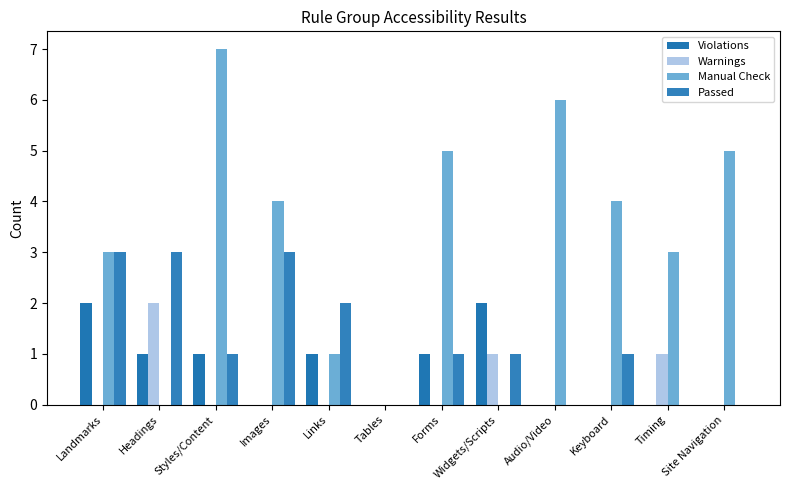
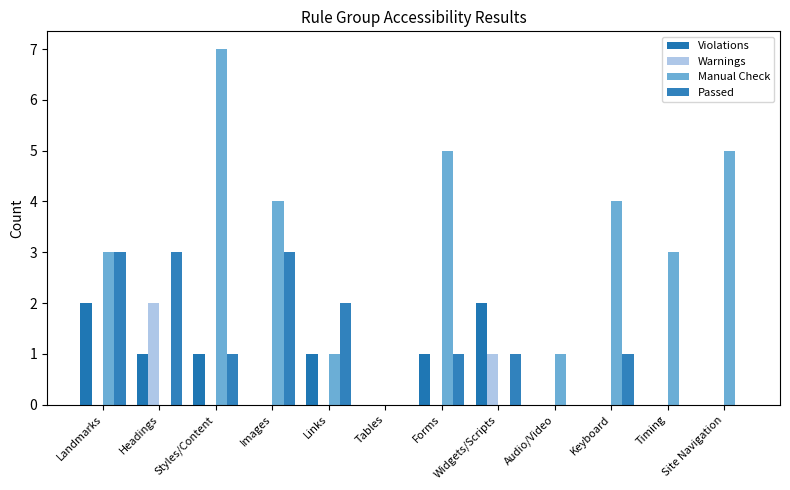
  {
    "Warnings": {
      "Landmarks": 0,
      "Headings": 2,
      "Styles/Content": 0,
      "Images": 0,
      "Links": 0,
      "Tables": 0,
      "Forms": 0,
      "Widgets/Scripts": 1,
      "Audio/Video": 0,
      "Keyboard": 0,
-     "Timing": 1,
+     "Timing": 0,
      "Site Navigation": 0
    },
    "Manual Check": {
      "Landmarks": 3,
      "Headings": 0,
      "Styles/Content": 7,
      "Images": 4,
      "Links": 1,
      "Tables": 0,
      "Forms": 5,
      "Widgets/Scripts": 0,
-     "Audio/Video": 6,
+     "Audio/Video": 1,
      "Keyboard": 4,
      "Timing": 3,
      "Site Navigation": 5
    }
  }
